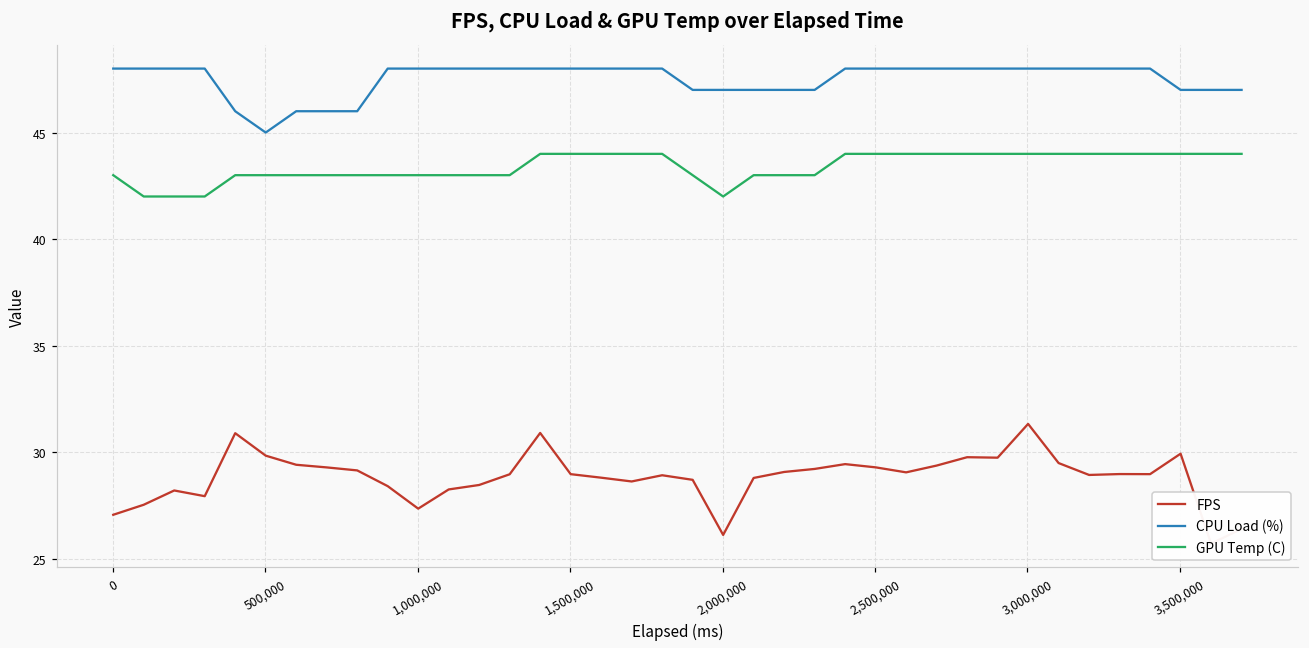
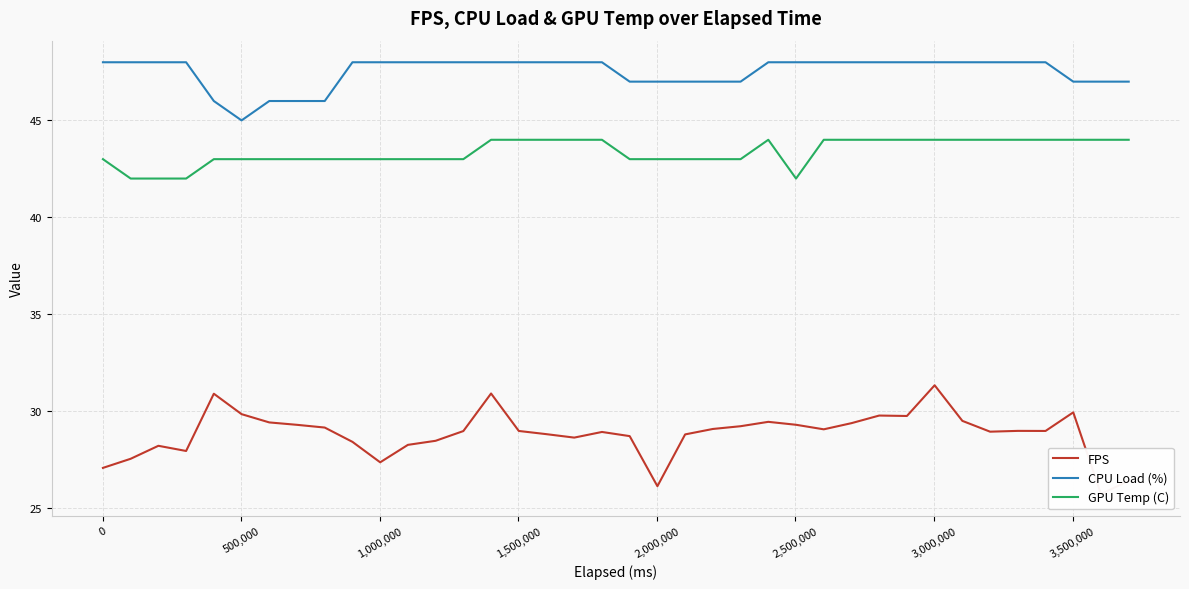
  {
    "FPS": {
      "0": 27,
      "500,000": 29.8,
      "1,000,000": 27.4,
      "1,500,000": 29,
      "2,000,000": 26,
      "2,500,000": 29.3
    },
    "CPU Load (%)": {
      "0": 48,
      "500,000": 45,
      "1,000,000": 48,
      "1,500,000": 48,
      "2,000,000": 47,
      "2,500,000": 48
    },
    "GPU Temp (C)": {
      "0": 43,
      "500,000": 43,
      "1,000,000": 43,
      "1,500,000": 44,
-     "2,000,000": 42,
-     "2,500,000": 44
+     "2,000,000": 43,
+     "2,500,000": 42
    }
  }
